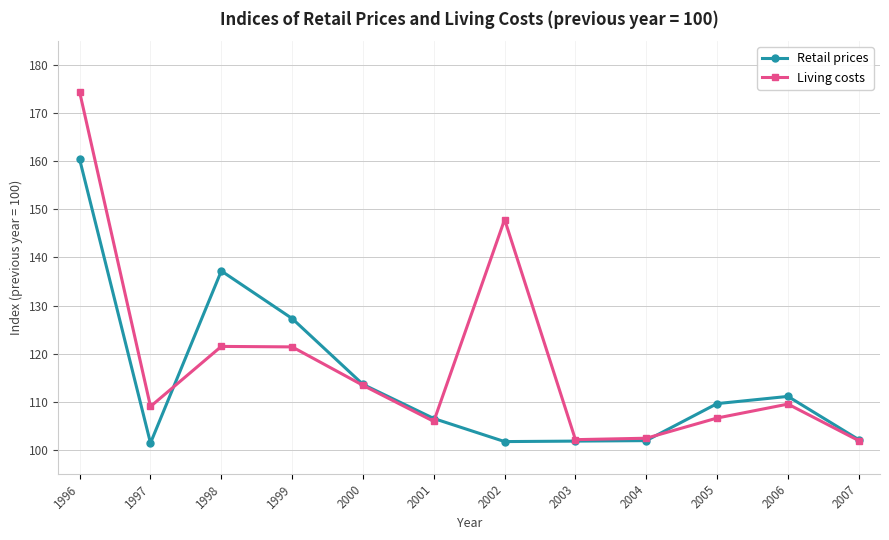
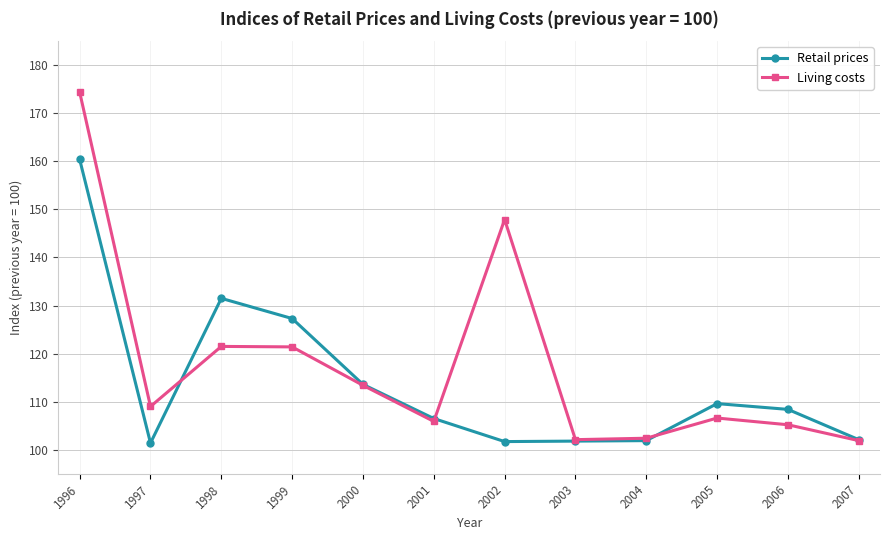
  {
    "Retail prices": {
      "1996": 160,
      "1997": 101,
-     "1998": 137,
+     "1998": 132,
      "1999": 127,
      "2001": 107,
      "2002": 102,
      "2005": 110,
-     "2006": 111
+     "2006": 108
    },
    "Living costs": {
      "1996": 174,
      "1997": 109,
      "1998": 122,
      "1999": 121,
      "2001": 106,
      "2002": 148,
      "2005": 107,
-     "2006": 110
+     "2006": 105
    }
  }
